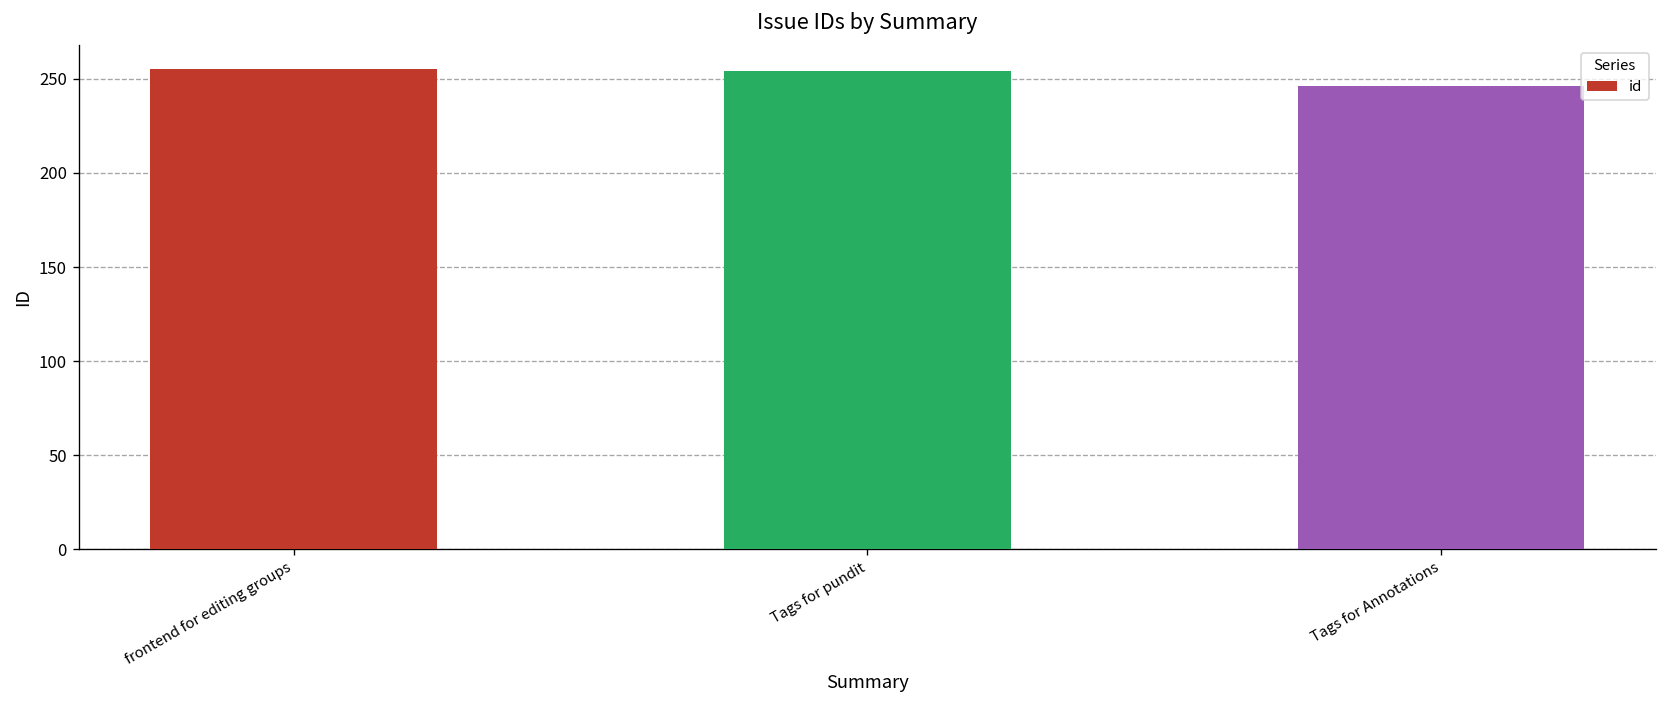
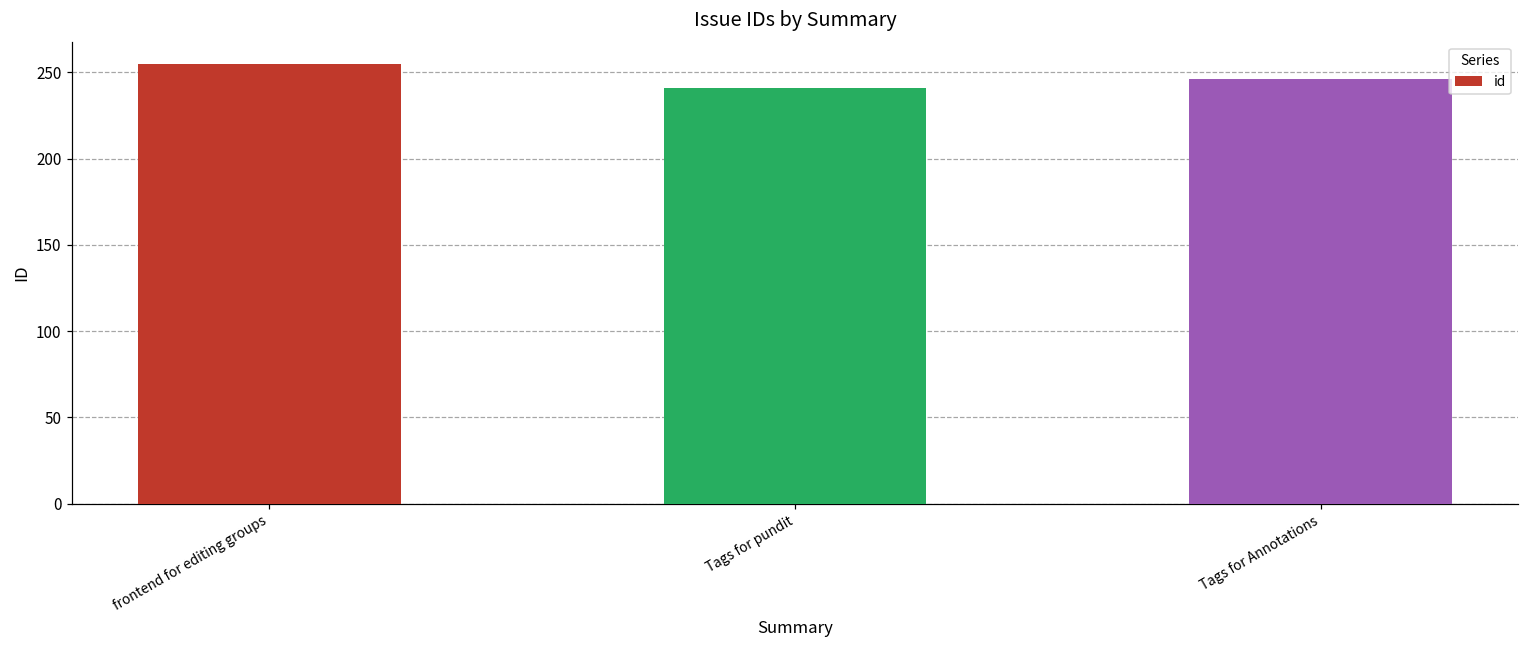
  {
    "frontend for editing groups": 255,
-   "Tags for pundit": 254,
+   "Tags for pundit": 241,
    "Tags for Annotations": 246
  }
